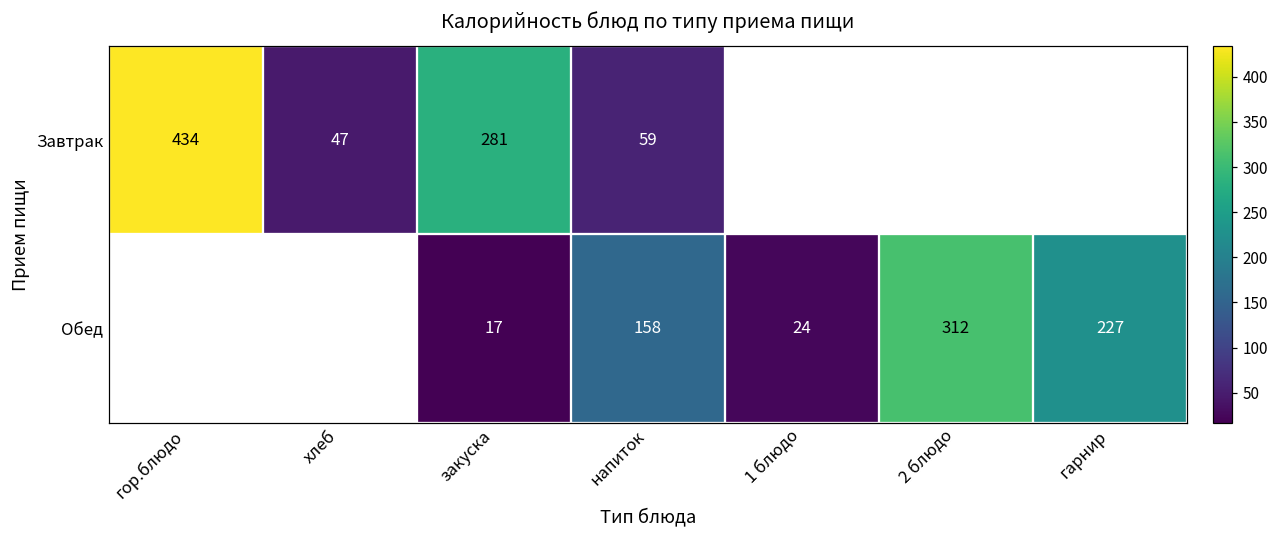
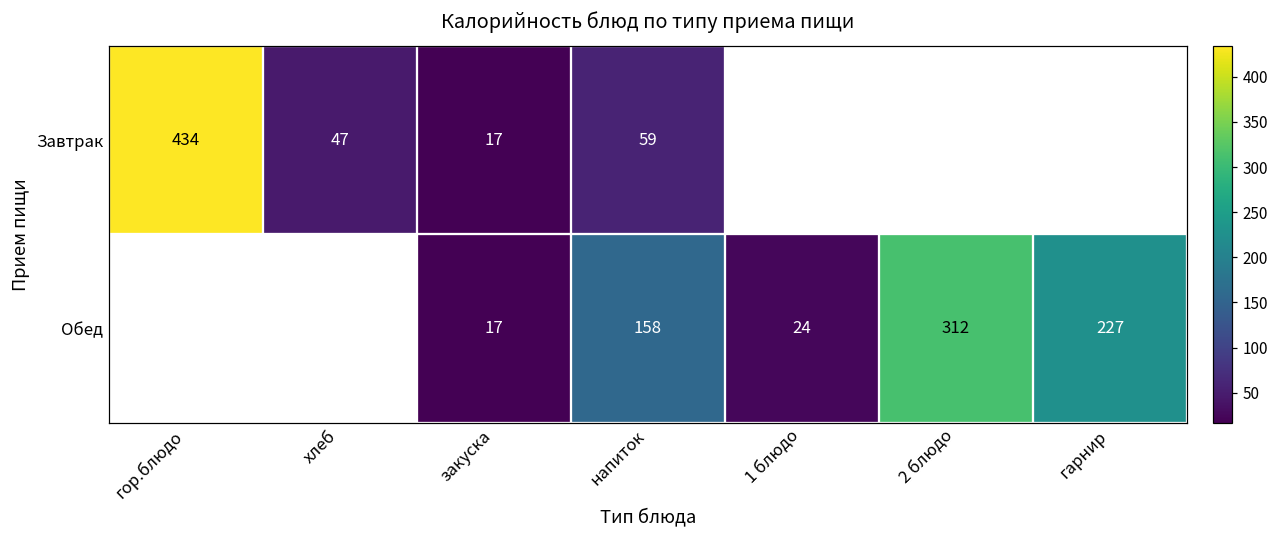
  {
    "Завтрак": {
      "гор.блюдо": 434,
      "хлеб": 47,
-     "закуска": 281,
+     "закуска": 17,
      "напиток": 59
    },
    "Обед": {
      "закуска": 17,
      "напиток": 158,
      "1 блюдо": 24,
      "2 блюдо": 312,
      "гарнир": 227
    }
  }
